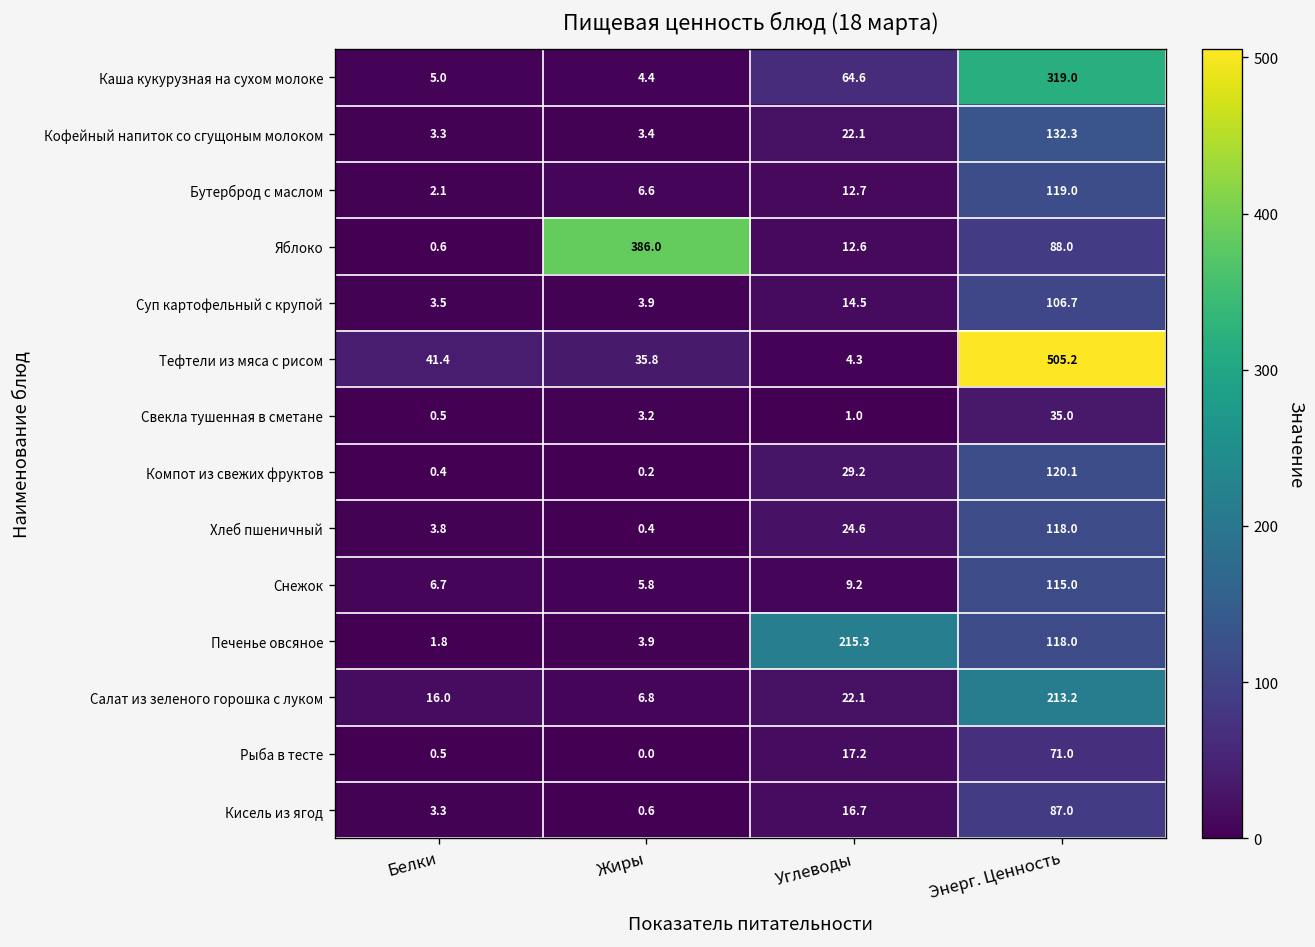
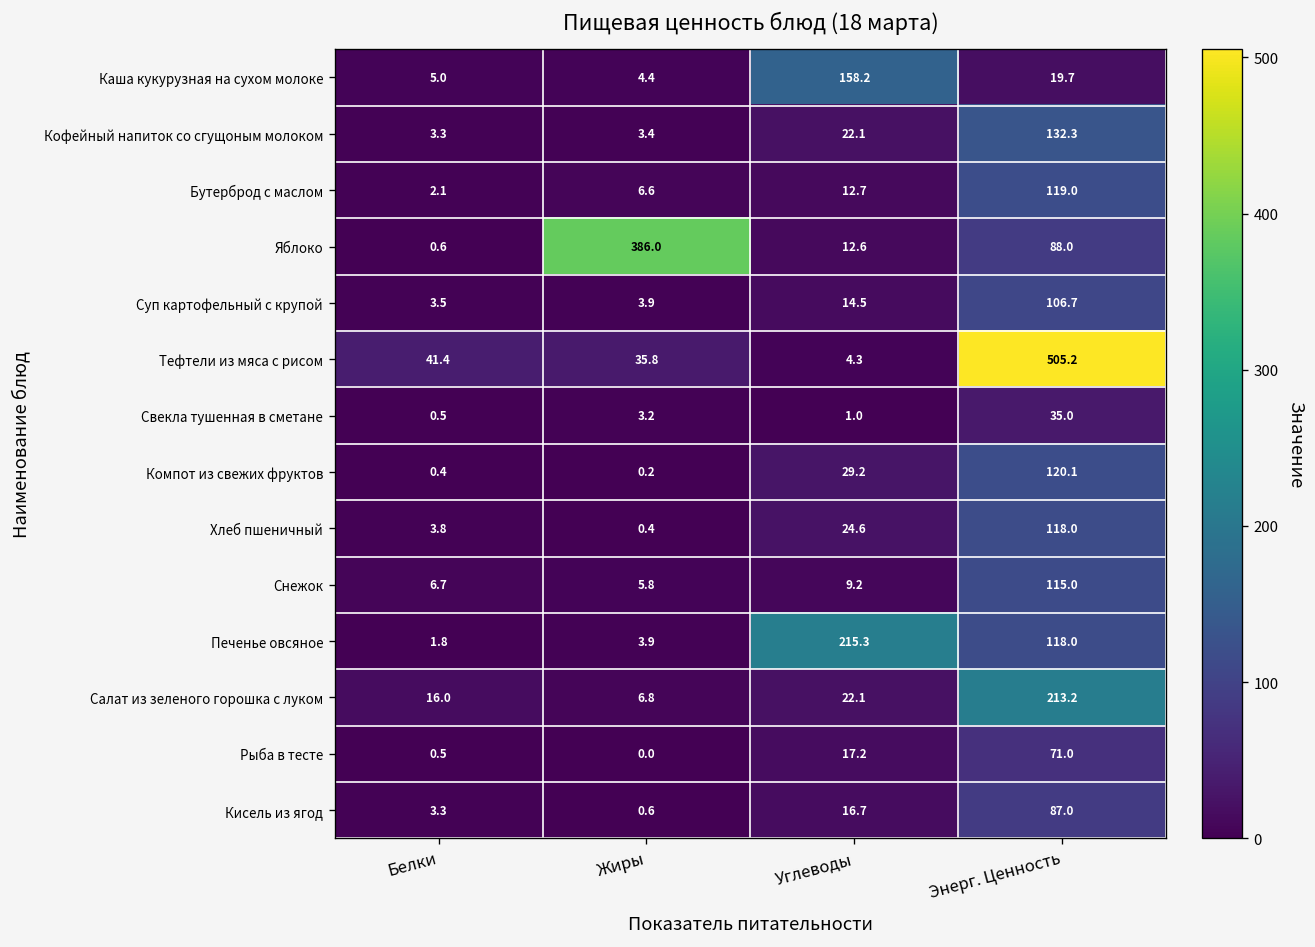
  {
    "Каша кукурузная на сухом молоке": {
      "Белки": 5.0,
      "Жиры": 4.4,
-     "Углеводы": 64.6,
-     "Энерг. Ценность": 319.0
+     "Углеводы": 158.2,
+     "Энерг. Ценность": 19.7
    },
    "Кофейный напиток со сгущоным молоком": {
      "Белки": 3.3,
      "Жиры": 3.4,
      "Углеводы": 22.1,
      "Энерг. Ценность": 132.3
    },
    "Бутерброд с маслом": {
      "Белки": 2.1,
      "Жиры": 6.6,
      "Углеводы": 12.7,
      "Энерг. Ценность": 119.0
    },
    "Яблоко": {
      "Белки": 0.6,
      "Жиры": 386.0,
      "Углеводы": 12.6,
      "Энерг. Ценность": 88.0
    },
    "Суп картофельный с крупой": {
      "Белки": 3.5,
      "Жиры": 3.9,
      "Углеводы": 14.5,
      "Энерг. Ценность": 106.7
    },
    "Тефтели из мяса с рисом": {
      "Белки": 41.4,
      "Жиры": 35.8,
      "Углеводы": 4.3,
      "Энерг. Ценность": 505.2
    },
    "Свекла тушенная в сметане": {
      "Белки": 0.5,
      "Жиры": 3.2,
      "Углеводы": 1.0,
      "Энерг. Ценность": 35.0
    },
    "Компот из свежих фруктов": {
      "Белки": 0.4,
      "Жиры": 0.2,
      "Углеводы": 29.2,
      "Энерг. Ценность": 120.1
    },
    "Хлеб пшеничный": {
      "Белки": 3.8,
      "Жиры": 0.4,
      "Углеводы": 24.6,
      "Энерг. Ценность": 118.0
    },
    "Снежок": {
      "Белки": 6.7,
      "Жиры": 5.8,
      "Углеводы": 9.2,
      "Энерг. Ценность": 115.0
    },
    "Печенье овсяное": {
      "Белки": 1.8,
      "Жиры": 3.9,
      "Углеводы": 215.3,
      "Энерг. Ценность": 118.0
    },
    "Салат из зеленого горошка с луком": {
      "Белки": 16.0,
      "Жиры": 6.8,
      "Углеводы": 22.1,
      "Энерг. Ценность": 213.2
    },
    "Рыба в тесте": {
      "Белки": 0.5,
      "Жиры": 0.0,
      "Углеводы": 17.2,
      "Энерг. Ценность": 71.0
    },
    "Кисель из ягод": {
      "Белки": 3.3,
      "Жиры": 0.6,
      "Углеводы": 16.7,
      "Энерг. Ценность": 87.0
    }
  }
